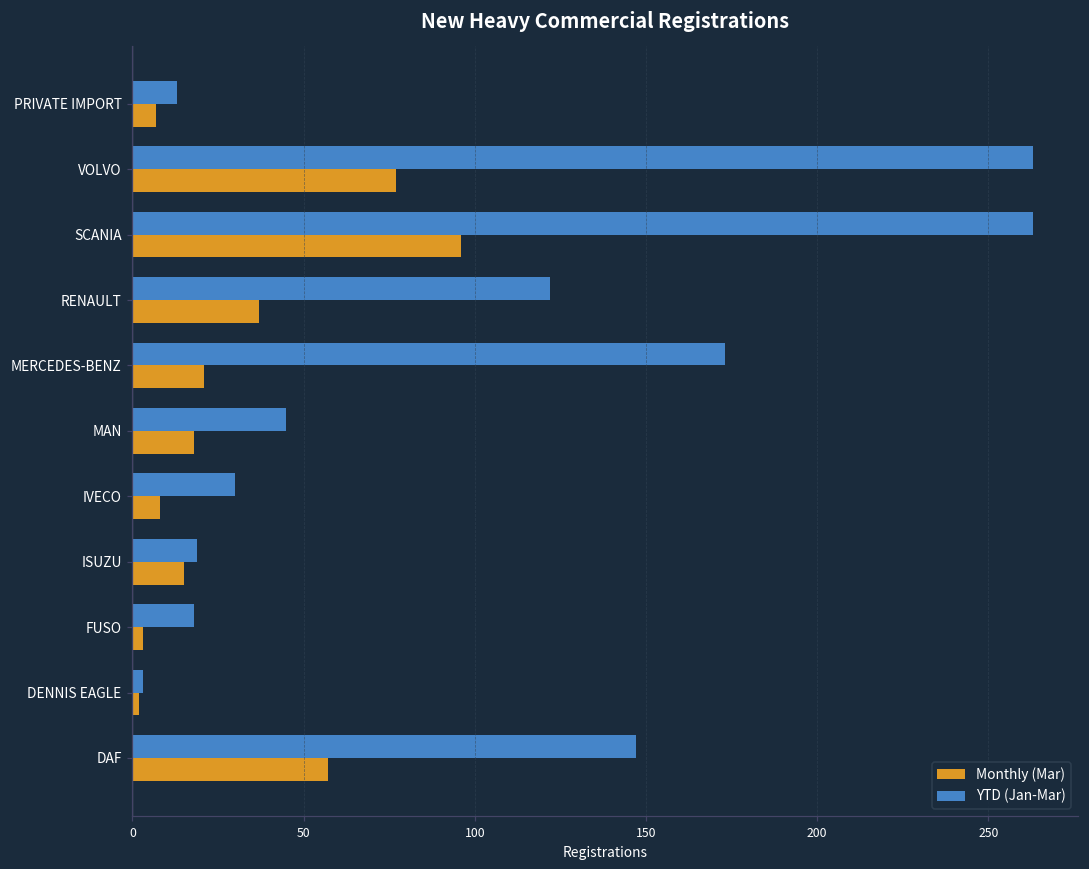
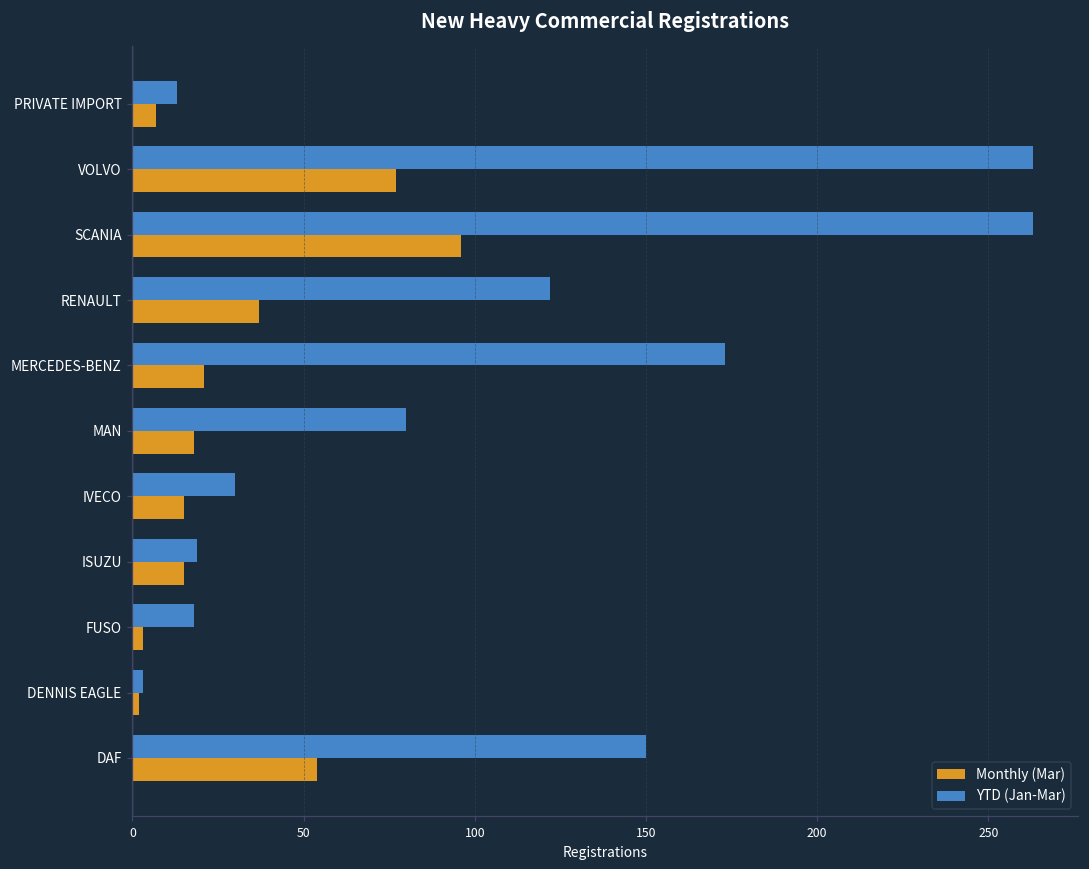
  {
    "Monthly (Mar)": {
      "PRIVATE IMPORT": 7,
      "VOLVO": 77,
      "SCANIA": 96,
      "RENAULT": 37,
      "MERCEDES-BENZ": 21,
      "MAN": 18,
-     "IVECO": 8,
+     "IVECO": 15,
      "ISUZU": 15,
      "FUSO": 3,
      "DENNIS EAGLE": 2,
-     "DAF": 57
+     "DAF": 54
    },
    "YTD (Jan-Mar)": {
      "PRIVATE IMPORT": 13,
      "VOLVO": 263,
      "SCANIA": 263,
      "RENAULT": 122,
      "MERCEDES-BENZ": 173,
-     "MAN": 45,
+     "MAN": 80,
      "IVECO": 30,
      "ISUZU": 19,
      "FUSO": 18,
      "DENNIS EAGLE": 3,
-     "DAF": 147
+     "DAF": 150
    }
  }
